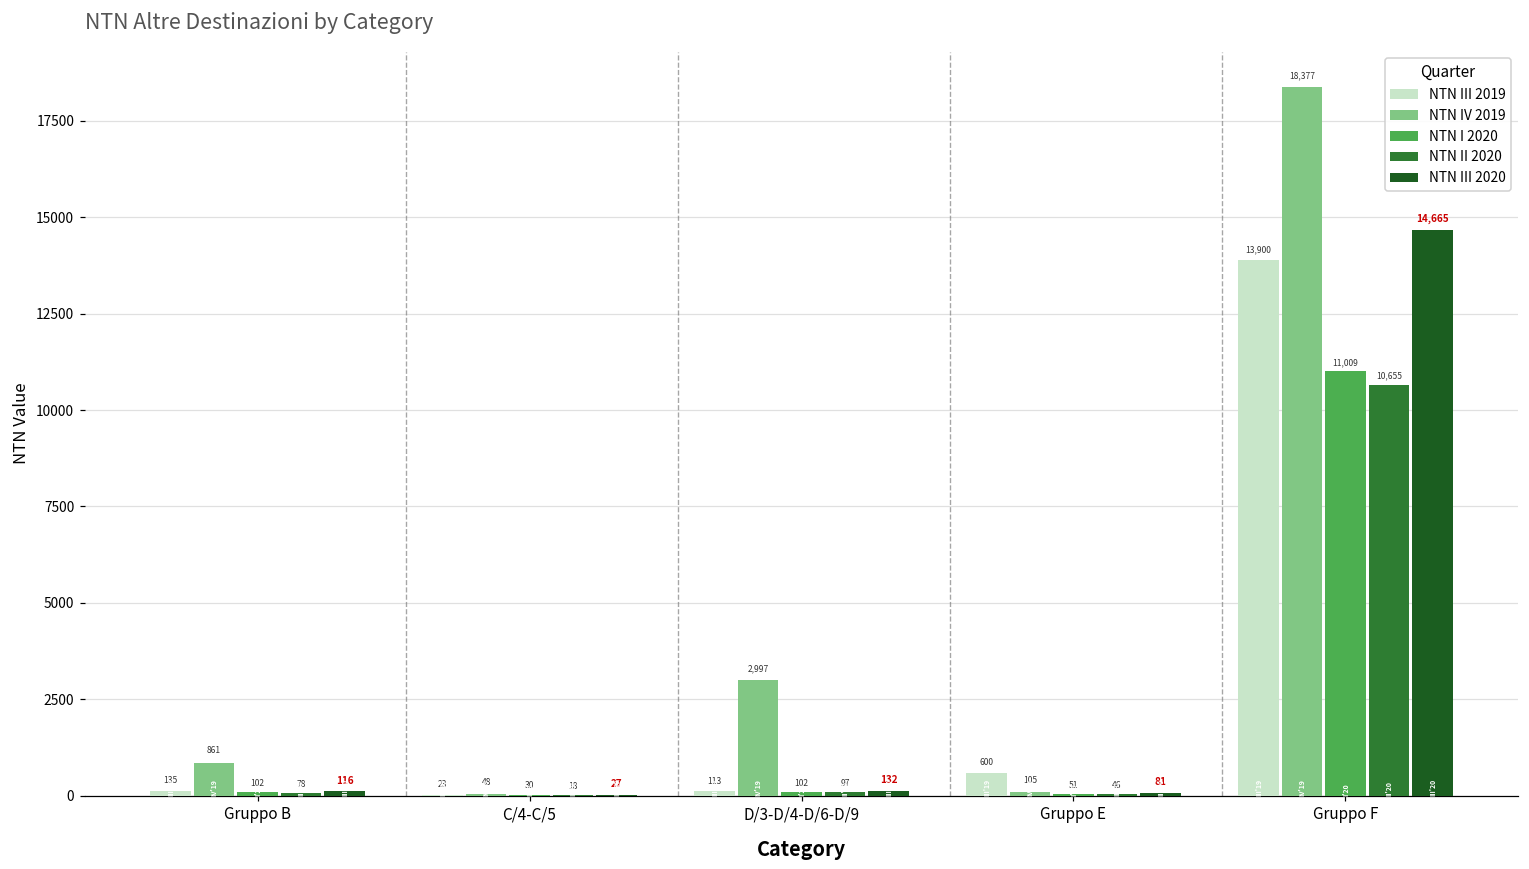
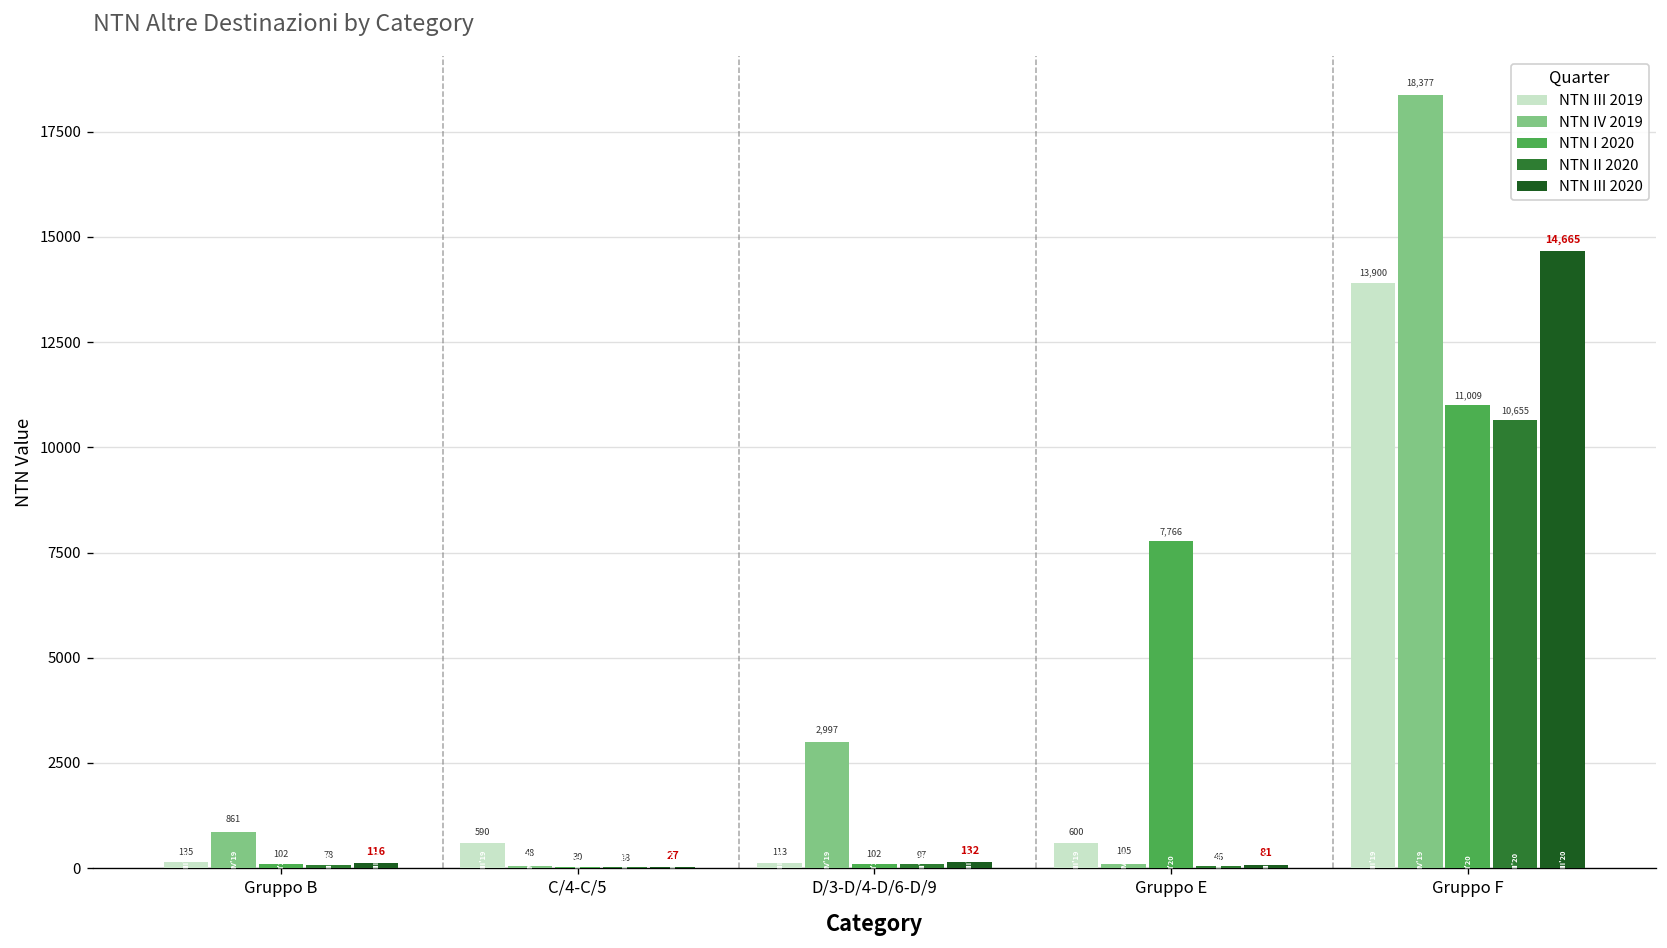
  {
    "NTN III 2019": {
      "Gruppo B": "135",
-     "C/4-C/5": "23",
+     "C/4-C/5": "590",
      "D/3-D/4-D/6-D/9": "113",
      "Gruppo E": "600",
      "Gruppo F": "13,900"
    },
    "NTN IV 2019": {
      "Gruppo B": "861",
      "C/4-C/5": "48",
      "D/3-D/4-D/6-D/9": "2,997",
      "Gruppo E": "105",
      "Gruppo F": "18,377"
    },
    "NTN I 2020": {
      "C/4-C/5": "30",
-     "Gruppo E": "51",
+     "Gruppo E": "7,766",
      "Gruppo F": "11,009"
    }
  }
